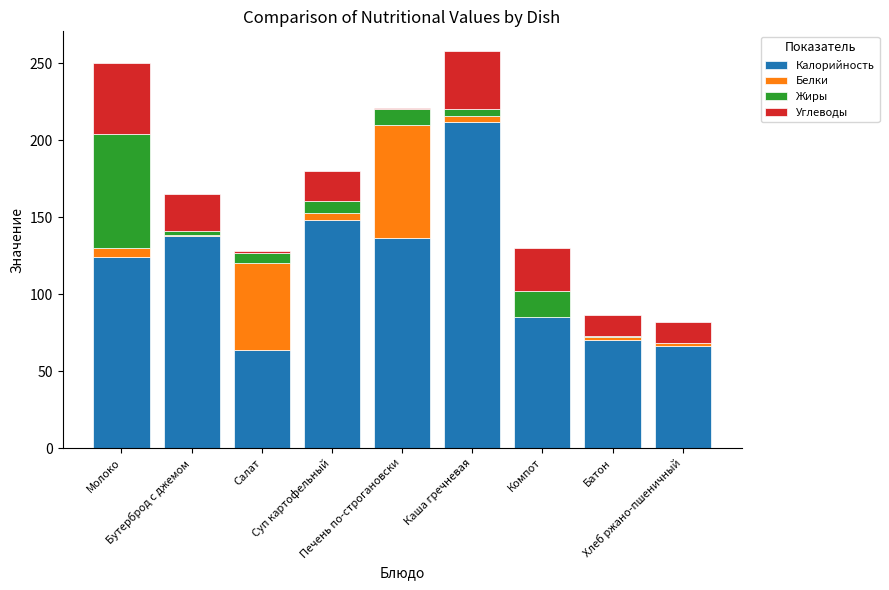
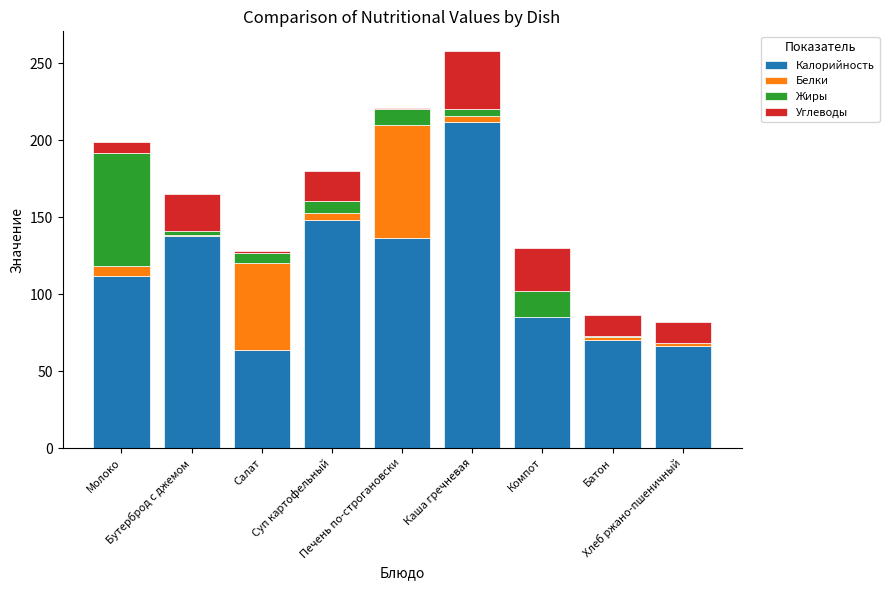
  {
    "Калорийность": {
-     "Молоко": 124,
+     "Молоко": 112,
      "Бутерброд с джемом": 138,
      "Салат": 64,
      "Суп картофельный": 148,
      "Печень по-строгановски": 137,
      "Каша гречневая": 212,
      "Компот": 85,
      "Батон": 70,
      "Хлеб ржано-пшеничный": 66
    },
    "Белки": {
      "Молоко": 6,
      "Салат": 57,
      "Суп картофельный": 5,
      "Печень по-строгановски": 73,
      "Каша гречневая": 4,
      "Батон": 2,
      "Хлеб ржано-пшеничный": 2
    },
    "Жиры": {
      "Молоко": 74,
      "Бутерброд с джемом": 2,
      "Салат": 6,
      "Суп картофельный": 8,
      "Печень по-строгановски": 11,
      "Каша гречневая": 5,
      "Компот": 17
    },
    "Углеводы": {
-     "Молоко": 46,
+     "Молоко": 7,
      "Бутерброд с джемом": 24,
      "Салат": 2,
      "Суп картофельный": 20,
      "Каша гречневая": 38,
      "Компот": 28,
      "Батон": 13,
      "Хлеб ржано-пшеничный": 14
    }
  }
